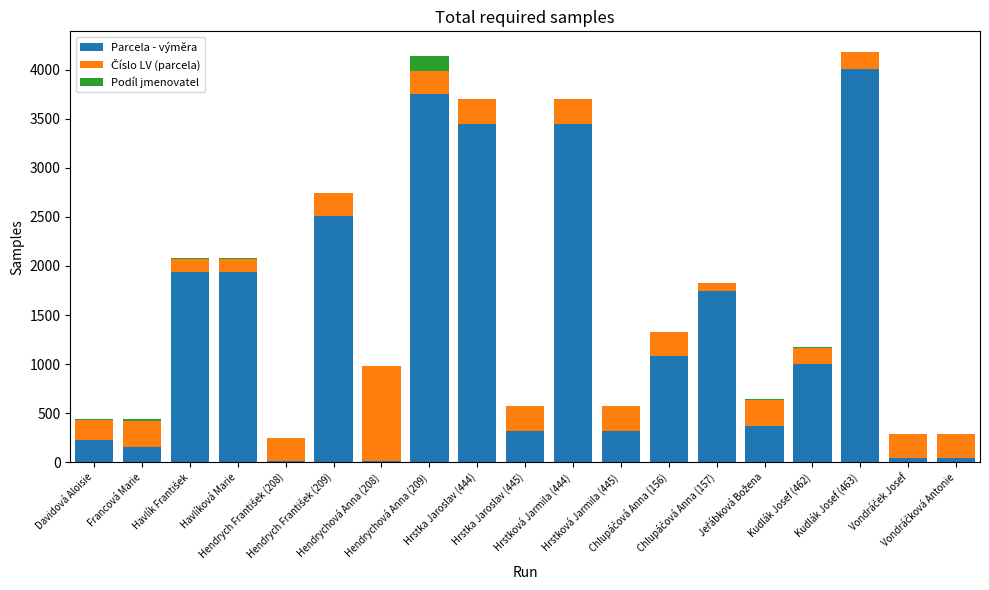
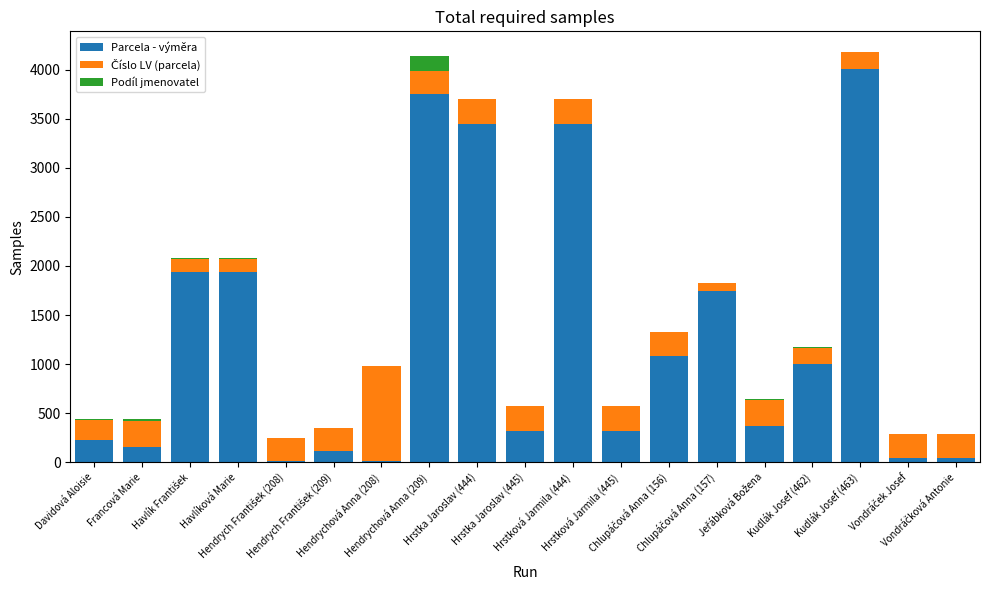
  {
    "Parcela - výměra": {
      "Davidová Aloisie": 200,
      "Francová Marie": 200,
      "Havlík František": 1900,
      "Havlíková Marie": 1900,
-     "Hendrych František (209)": 2500,
+     "Hendrych František (209)": 100,
      "Hendrychová Anna (209)": 3800,
      "Hrstka Jaroslav (444)": 3400,
      "Hrstka Jaroslav (445)": 300,
      "Hrstková Jarmila (444)": 3400,
      "Hrstková Jarmila (445)": 300,
      "Chlupáčová Anna (156)": 1100,
      "Chlupáčová Anna (157)": 1700,
      "Jeřábková Božena": 400,
      "Kudlák Josef (462)": 1000,
      "Kudlák Josef (463)": 4000,
      "Vondráček Josef": 0,
      "Vondráčková Antonie": 0
    },
    "Číslo LV (parcela)": {
      "Davidová Aloisie": 200,
      "Francová Marie": 300,
      "Havlík František": 100,
      "Havlíková Marie": 100,
      "Hendrych František (208)": 200,
      "Hendrych František (209)": 200,
      "Hendrychová Anna (208)": 1000,
      "Hendrychová Anna (209)": 200,
      "Hrstka Jaroslav (444)": 300,
      "Hrstka Jaroslav (445)": 300,
      "Hrstková Jarmila (444)": 300,
      "Hrstková Jarmila (445)": 300,
      "Chlupáčová Anna (156)": 200,
      "Chlupáčová Anna (157)": 100,
      "Jeřábková Božena": 300,
      "Kudlák Josef (462)": 200,
      "Kudlák Josef (463)": 200,
      "Vondráček Josef": 200,
      "Vondráčková Antonie": 200
    },
    "Podíl jmenovatel": {
      "Francová Marie": 0,
      "Hendrychová Anna (209)": 200
    }
  }
